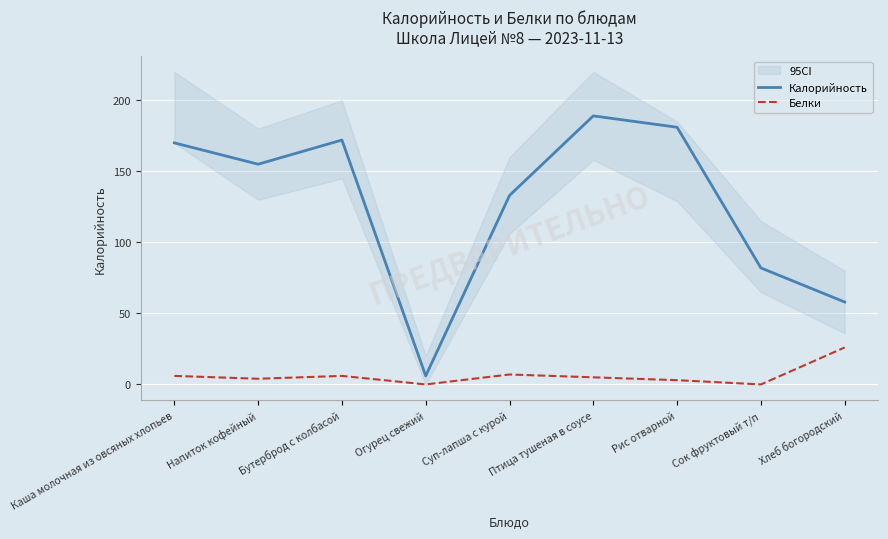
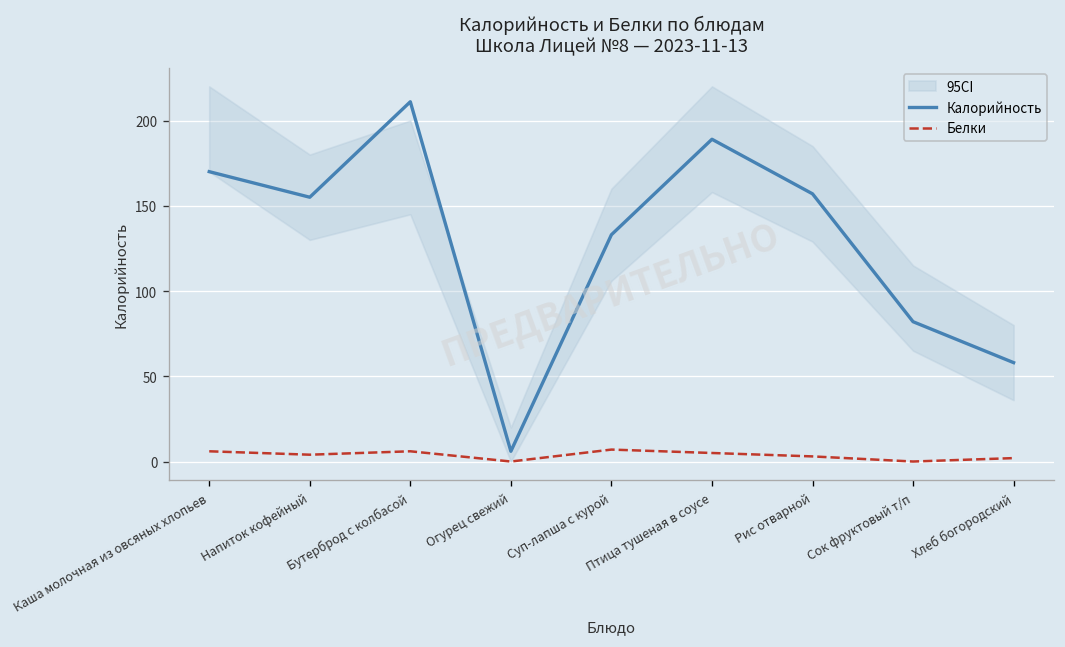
  {
    "Калорийность": {
      "Каша молочная из овсяных хлопьев": 170,
      "Напиток кофейный": 155,
-     "Бутерброд с колбасой": 172,
+     "Бутерброд с колбасой": 211,
      "Огурец свежий": 6,
      "Суп-лапша с курой": 133,
      "Птица тушеная в соусе": 189,
-     "Рис отварной": 181,
+     "Рис отварной": 157,
      "Сок фруктовый т/п": 82,
      "Хлеб богородский": 58
    },
    "Белки": {
      "Каша молочная из овсяных хлопьев": 6,
      "Напиток кофейный": 4,
      "Бутерброд с колбасой": 6,
      "Огурец свежий": 0,
      "Суп-лапша с курой": 7,
      "Птица тушеная в соусе": 5,
      "Рис отварной": 3,
      "Сок фруктовый т/п": 0,
-     "Хлеб богородский": 26
+     "Хлеб богородский": 2
    }
  }
